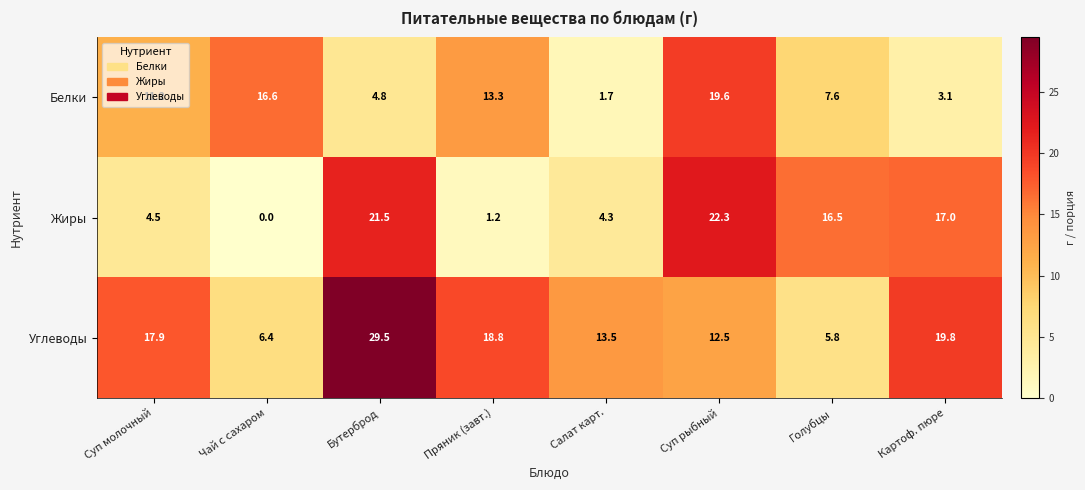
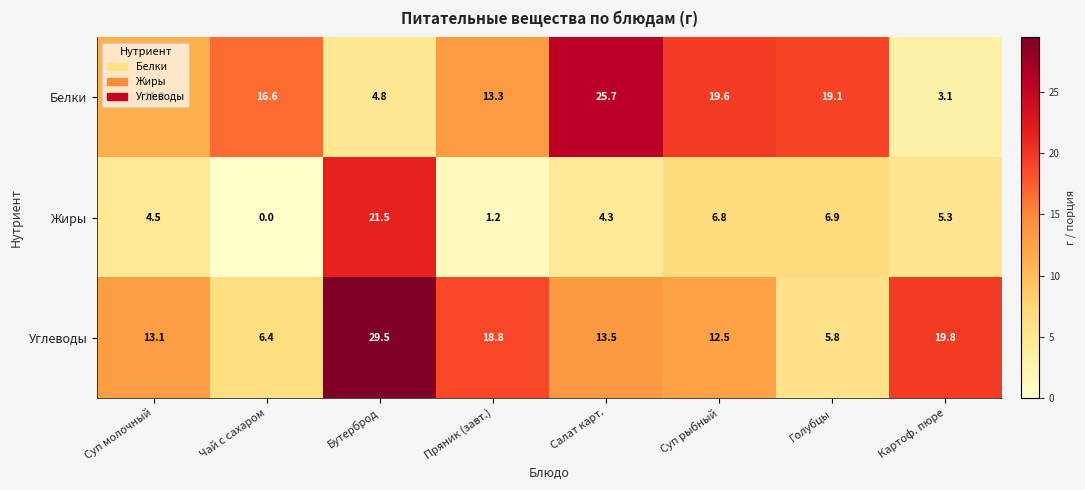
  {
    "Белки": {
      "Чай с сахаром": 16.6,
      "Бутерброд": 4.8,
      "Пряник (завт.)": 13.3,
-     "Салат карт.": 1.7,
+     "Салат карт.": 25.7,
      "Суп рыбный": 19.6,
-     "Голубцы": 7.6,
+     "Голубцы": 19.1,
      "Картоф. пюре": 3.1
    },
    "Жиры": {
      "Суп молочный": 4.5,
      "Чай с сахаром": 0.0,
      "Бутерброд": 21.5,
      "Пряник (завт.)": 1.2,
      "Салат карт.": 4.3,
-     "Суп рыбный": 22.3,
-     "Голубцы": 16.5,
-     "Картоф. пюре": 17.0
+     "Суп рыбный": 6.8,
+     "Голубцы": 6.9,
+     "Картоф. пюре": 5.3
    },
    "Углеводы": {
-     "Суп молочный": 17.9,
+     "Суп молочный": 13.1,
      "Чай с сахаром": 6.4,
      "Бутерброд": 29.5,
      "Пряник (завт.)": 18.8,
      "Салат карт.": 13.5,
      "Суп рыбный": 12.5,
      "Голубцы": 5.8,
      "Картоф. пюре": 19.8
    }
  }
